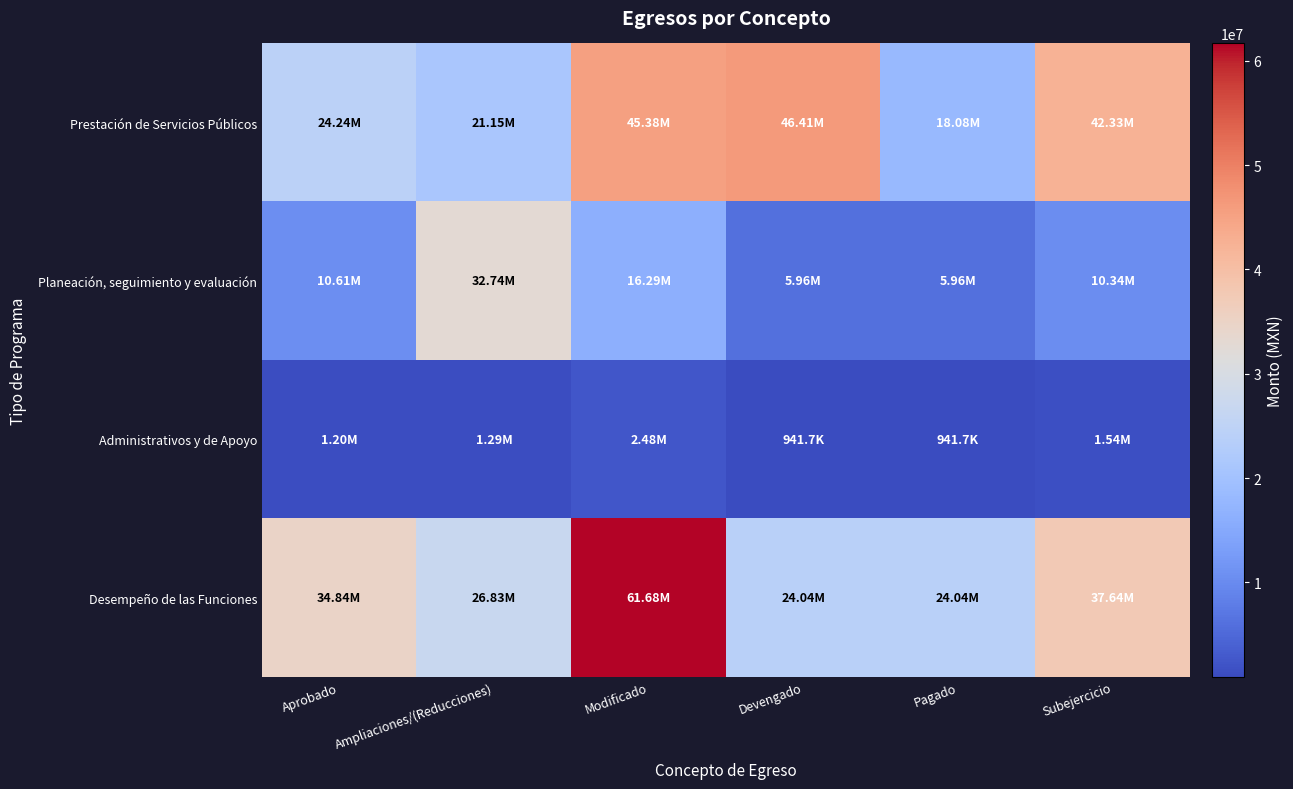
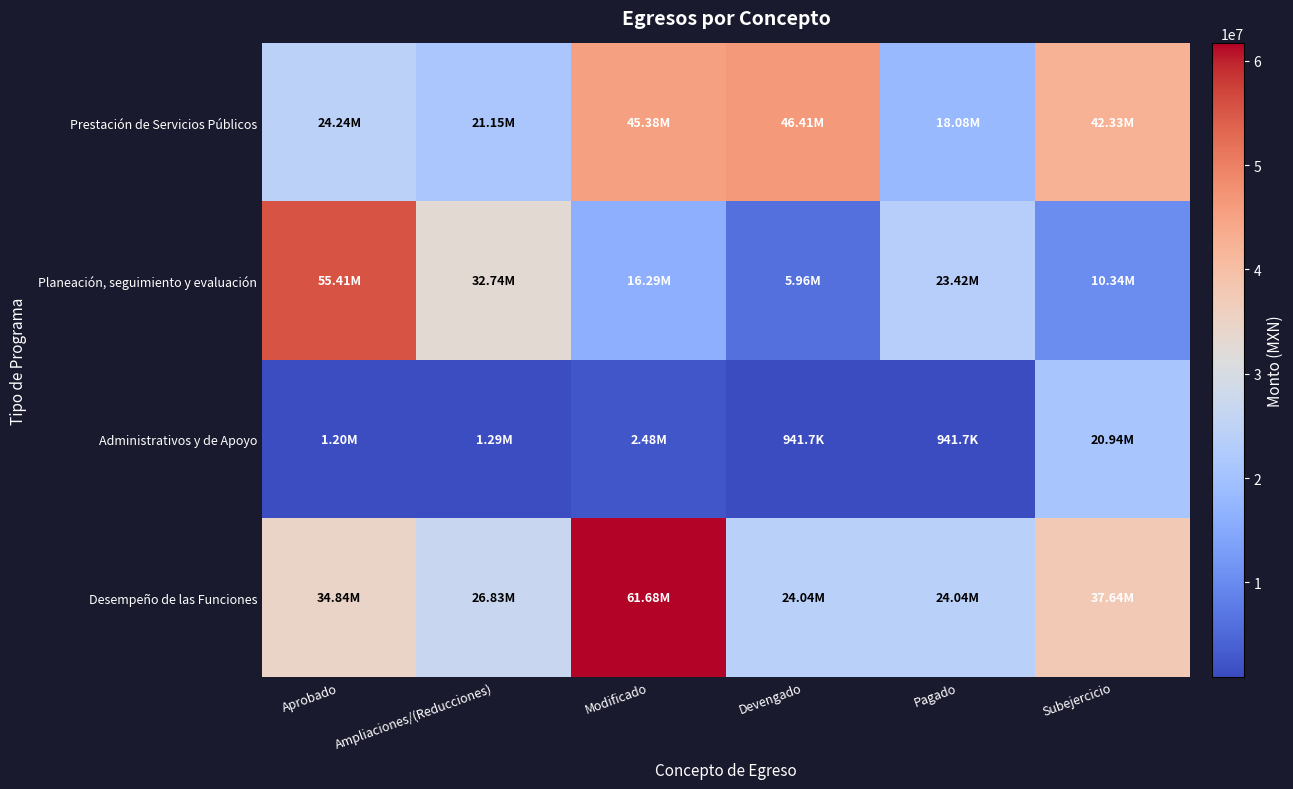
  {
    "Prestación de Servicios Públicos": {
      "Aprobado": "24.24M",
      "Ampliaciones/(Reducciones)": "21.15M",
      "Modificado": "45.38M",
      "Devengado": "46.41M",
      "Pagado": "18.08M",
      "Subejercicio": "42.33M"
    },
    "Planeación, seguimiento y evaluación": {
-     "Aprobado": "10.61M",
+     "Aprobado": "55.41M",
      "Ampliaciones/(Reducciones)": "32.74M",
      "Modificado": "16.29M",
      "Devengado": "5.96M",
-     "Pagado": "5.96M",
+     "Pagado": "23.42M",
      "Subejercicio": "10.34M"
    },
    "Administrativos y de Apoyo": {
      "Aprobado": "1.20M",
      "Ampliaciones/(Reducciones)": "1.29M",
      "Modificado": "2.48M",
      "Devengado": "941.7K",
      "Pagado": "941.7K",
-     "Subejercicio": "1.54M"
+     "Subejercicio": "20.94M"
    },
    "Desempeño de las Funciones": {
      "Aprobado": "34.84M",
      "Ampliaciones/(Reducciones)": "26.83M",
      "Modificado": "61.68M",
      "Devengado": "24.04M",
      "Pagado": "24.04M",
      "Subejercicio": "37.64M"
    }
  }
